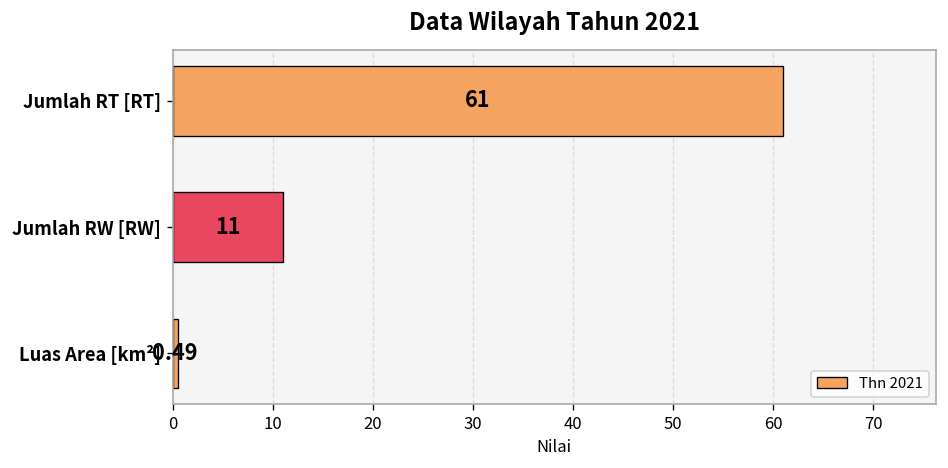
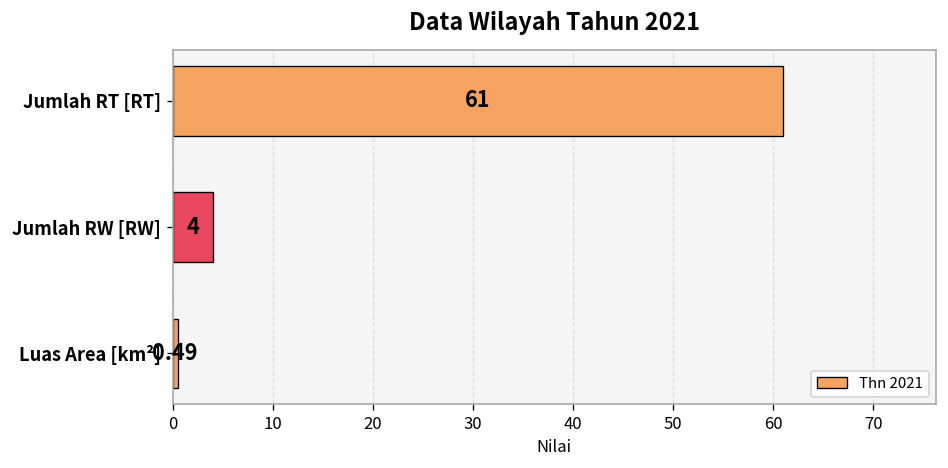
  {
    "Jumlah RT [RT]": 61,
-   "Jumlah RW [RW]": 11,
+   "Jumlah RW [RW]": 4,
    "Luas Area [km²]": 0.49
  }
